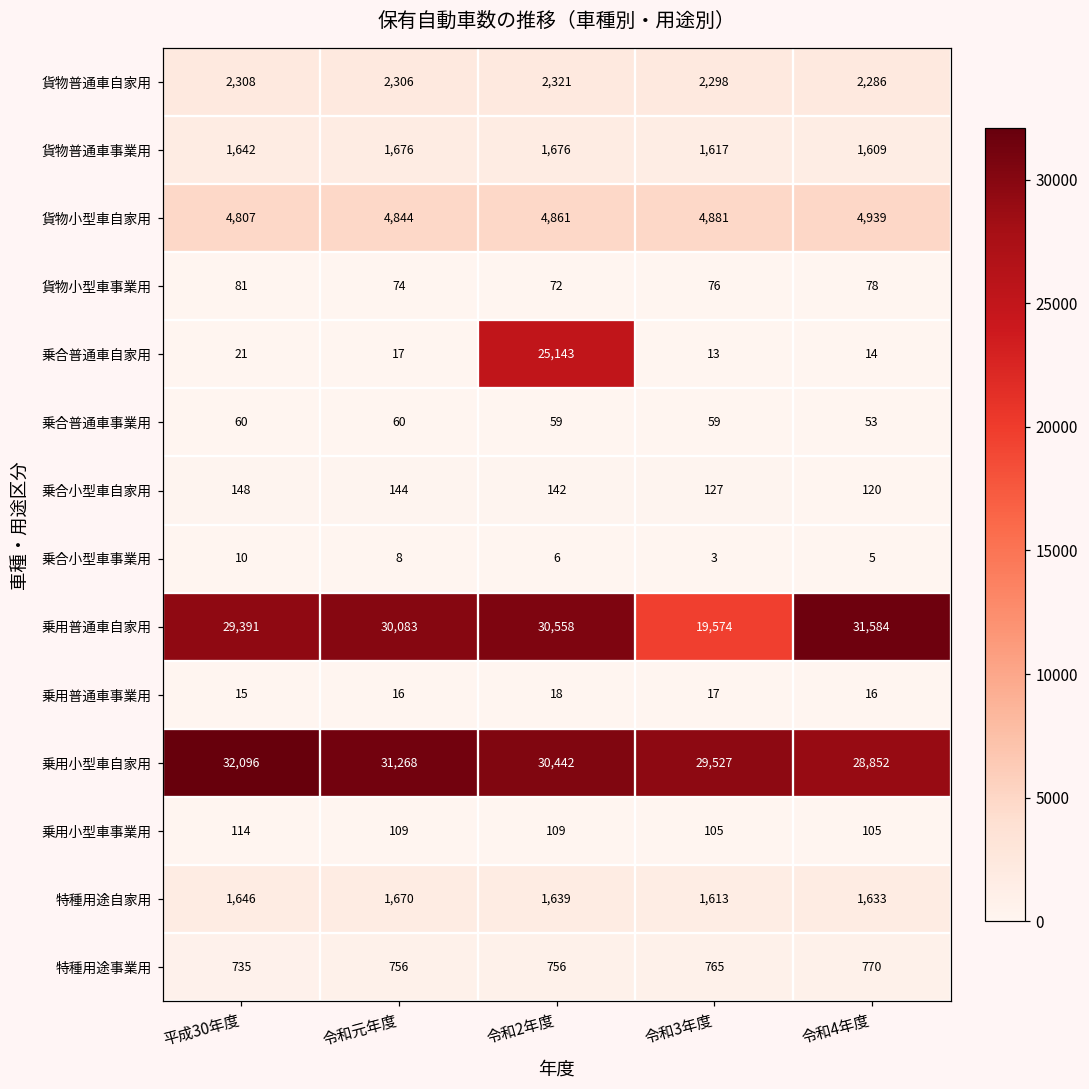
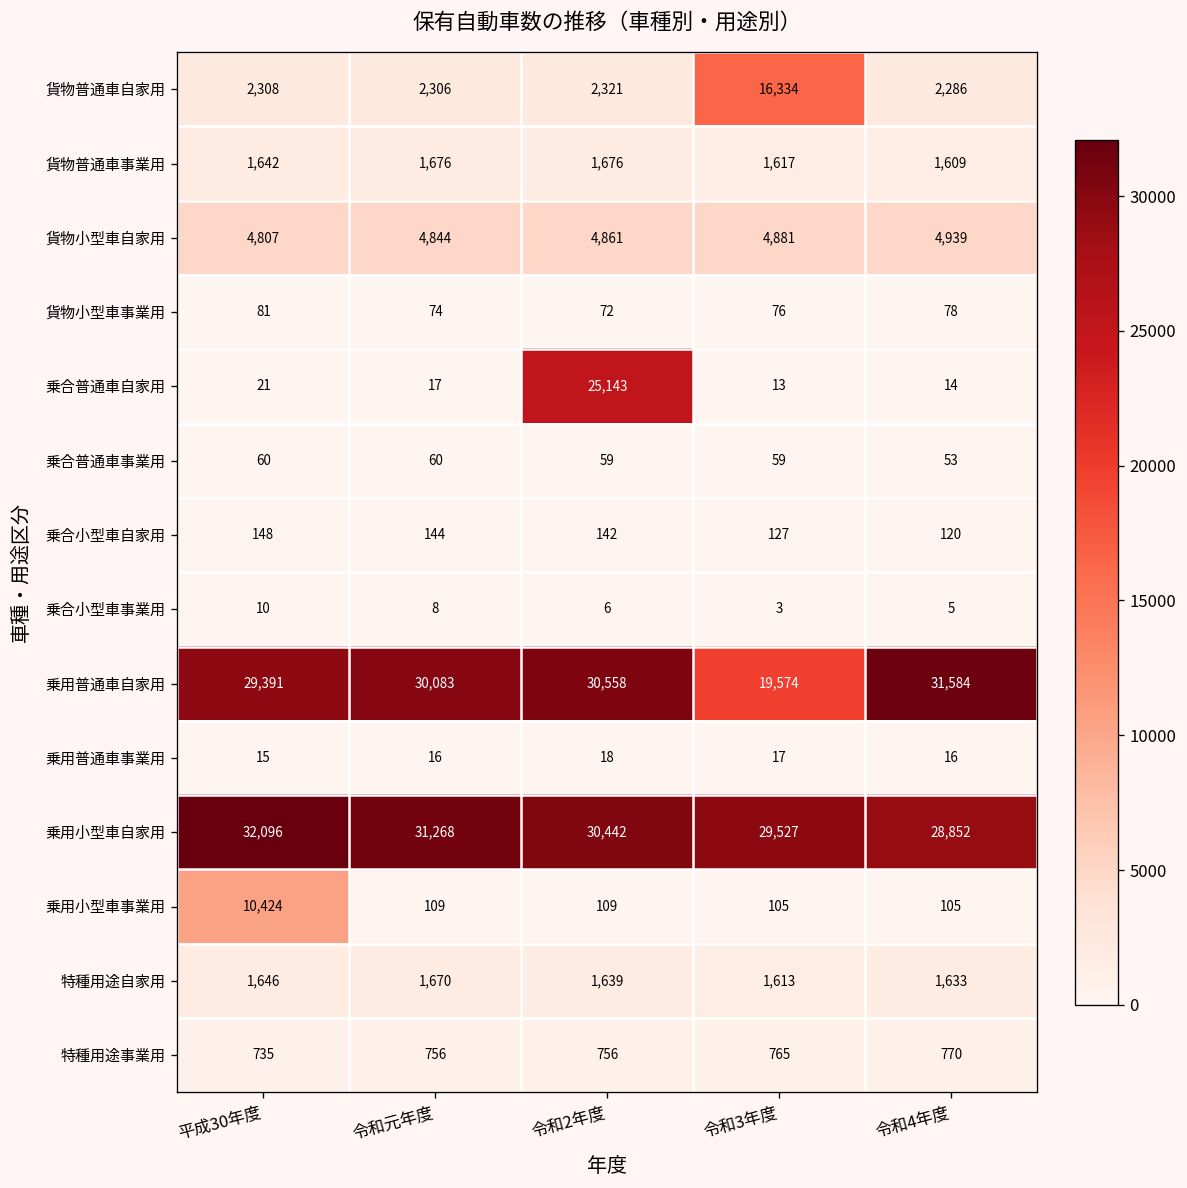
  {
    "貨物普通車自家用": {
      "平成30年度": "2,308",
      "令和元年度": "2,306",
      "令和2年度": "2,321",
-     "令和3年度": "2,298",
+     "令和3年度": "16,334",
      "令和4年度": "2,286"
    },
    "貨物普通車事業用": {
      "平成30年度": "1,642",
      "令和元年度": "1,676",
      "令和2年度": "1,676",
      "令和3年度": "1,617",
      "令和4年度": "1,609"
    },
    "貨物小型車自家用": {
      "平成30年度": "4,807",
      "令和元年度": "4,844",
      "令和2年度": "4,861",
      "令和3年度": "4,881",
      "令和4年度": "4,939"
    },
    "貨物小型車事業用": {
      "平成30年度": "81",
      "令和元年度": "74",
      "令和2年度": "72",
      "令和3年度": "76",
      "令和4年度": "78"
    },
    "乗合普通車自家用": {
      "平成30年度": "21",
      "令和元年度": "17",
      "令和2年度": "25,143",
      "令和3年度": "13",
      "令和4年度": "14"
    },
    "乗合普通車事業用": {
      "平成30年度": "60",
      "令和元年度": "60",
      "令和2年度": "59",
      "令和3年度": "59",
      "令和4年度": "53"
    },
    "乗合小型車自家用": {
      "平成30年度": "148",
      "令和元年度": "144",
      "令和2年度": "142",
      "令和3年度": "127",
      "令和4年度": "120"
    },
    "乗合小型車事業用": {
      "平成30年度": "10",
      "令和元年度": "8",
      "令和2年度": "6",
      "令和3年度": "3",
      "令和4年度": "5"
    },
    "乗用普通車自家用": {
      "平成30年度": "29,391",
      "令和元年度": "30,083",
      "令和2年度": "30,558",
      "令和3年度": "19,574",
      "令和4年度": "31,584"
    },
    "乗用普通車事業用": {
      "平成30年度": "15",
      "令和元年度": "16",
      "令和2年度": "18",
      "令和3年度": "17",
      "令和4年度": "16"
    },
    "乗用小型車自家用": {
      "平成30年度": "32,096",
      "令和元年度": "31,268",
      "令和2年度": "30,442",
      "令和3年度": "29,527",
      "令和4年度": "28,852"
    },
    "乗用小型車事業用": {
-     "平成30年度": "114",
+     "平成30年度": "10,424",
      "令和元年度": "109",
      "令和2年度": "109",
      "令和3年度": "105",
      "令和4年度": "105"
    },
    "特種用途自家用": {
      "平成30年度": "1,646",
      "令和元年度": "1,670",
      "令和2年度": "1,639",
      "令和3年度": "1,613",
      "令和4年度": "1,633"
    },
    "特種用途事業用": {
      "平成30年度": "735",
      "令和元年度": "756",
      "令和2年度": "756",
      "令和3年度": "765",
      "令和4年度": "770"
    }
  }
